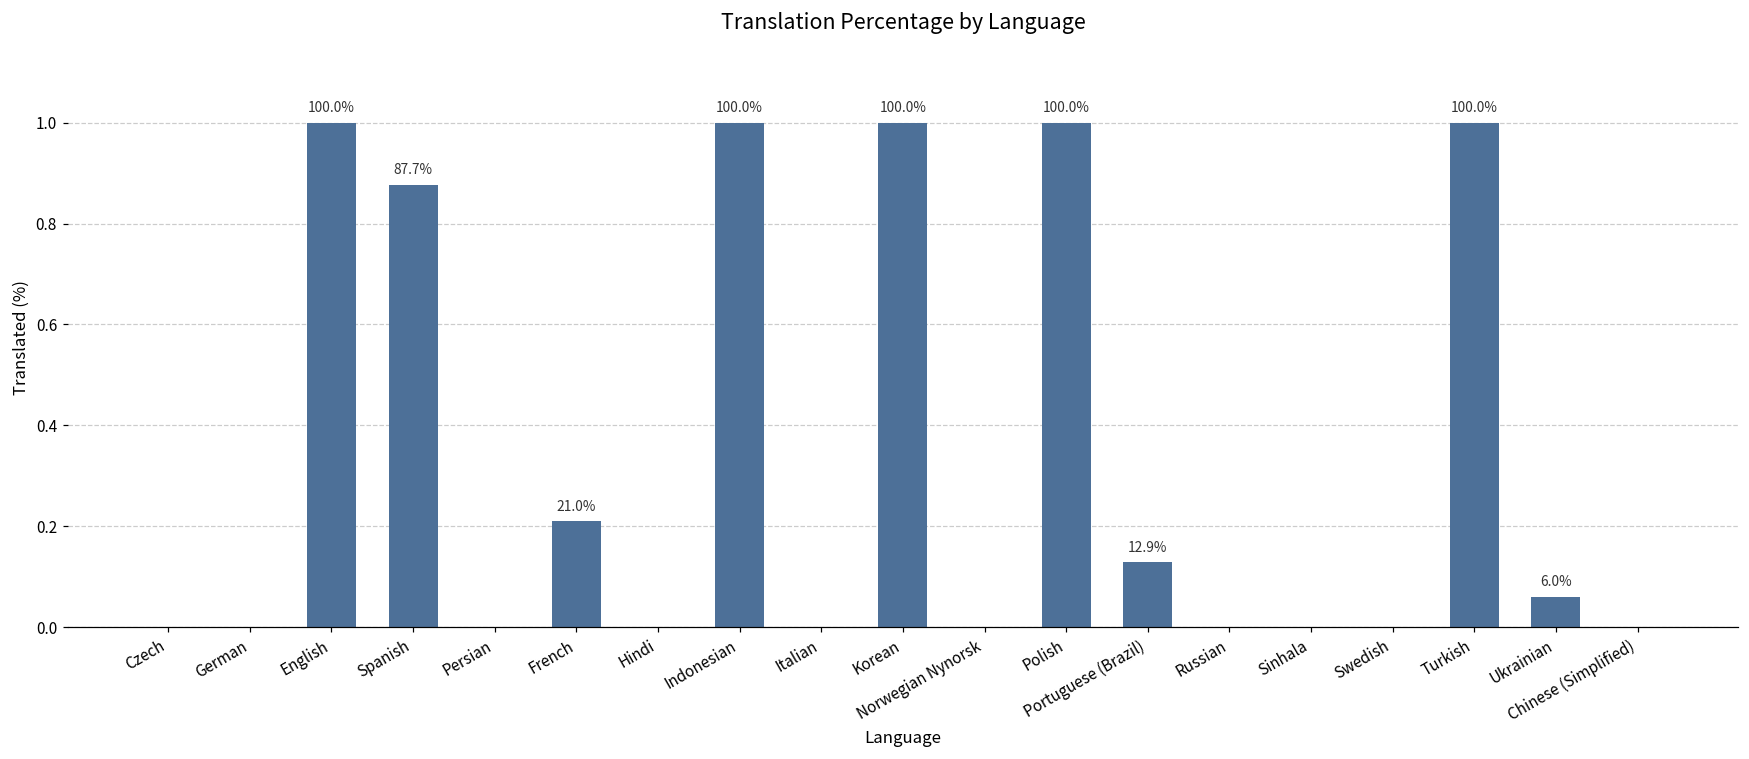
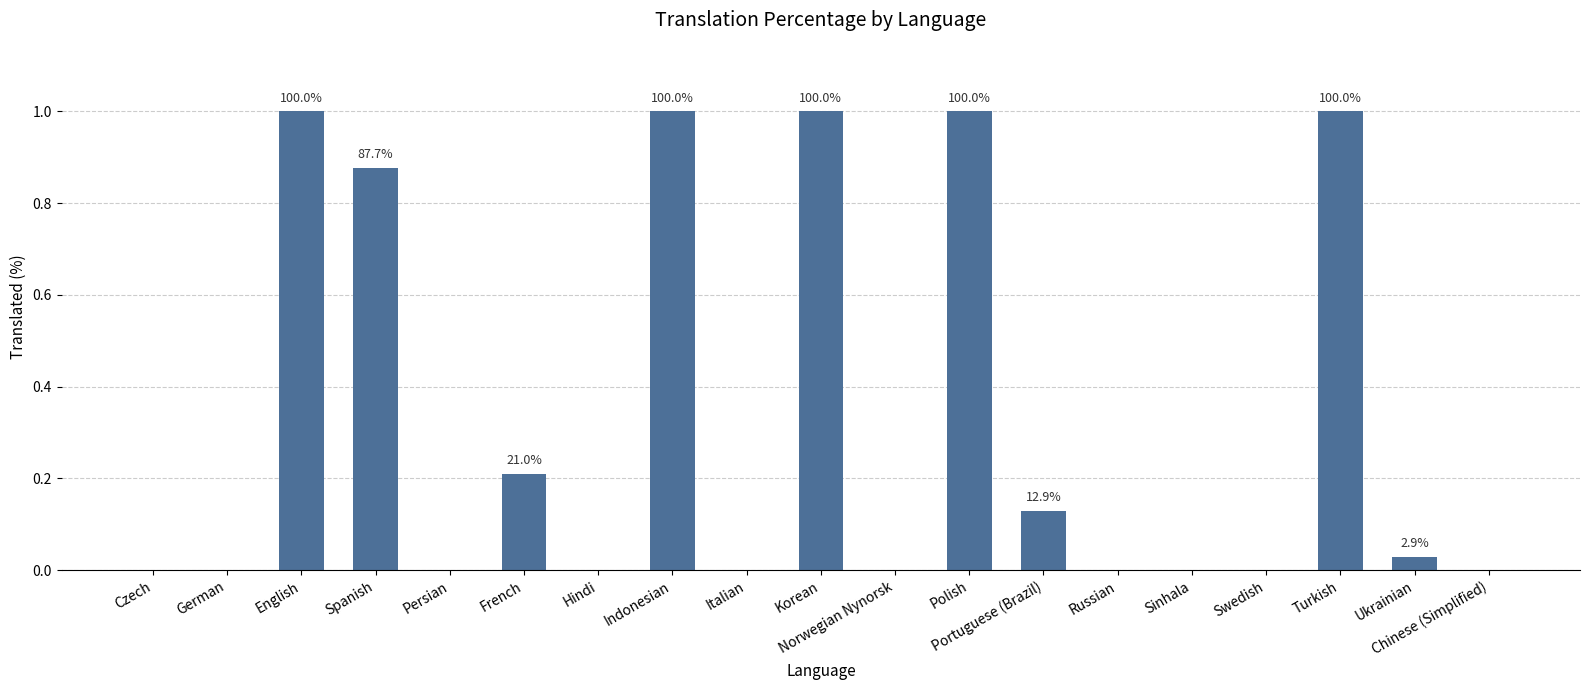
  {
    "English": "100.0%",
    "Spanish": "87.7%",
    "French": "21.0%",
    "Indonesian": "100.0%",
    "Korean": "100.0%",
    "Polish": "100.0%",
    "Portuguese (Brazil)": "12.9%",
    "Turkish": "100.0%",
-   "Ukrainian": "6.0%"
+   "Ukrainian": "2.9%"
  }
